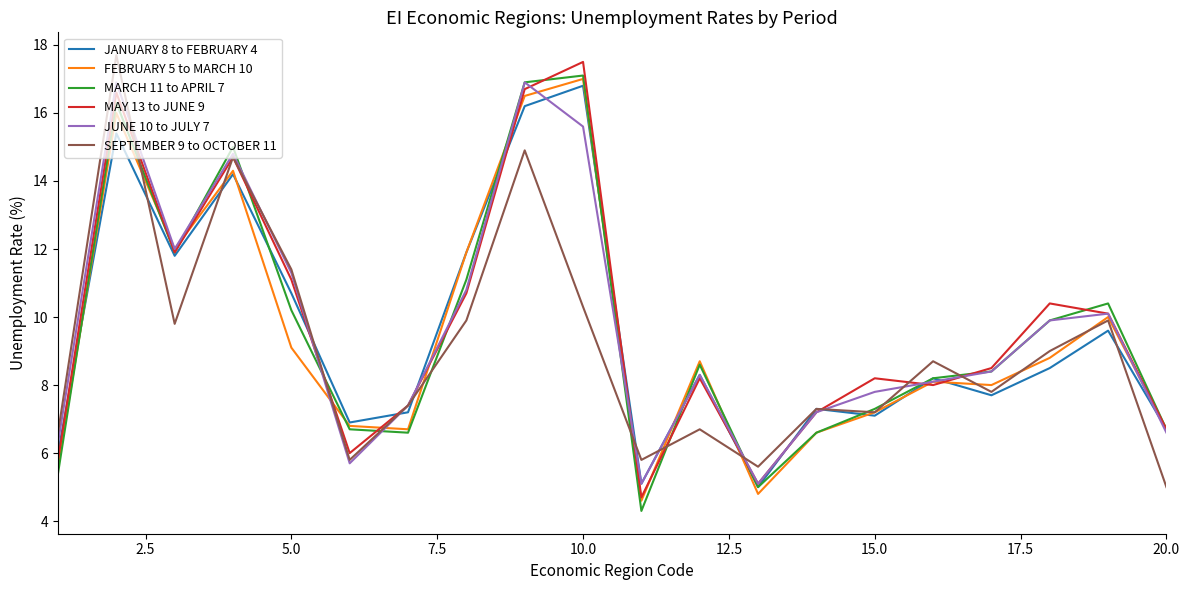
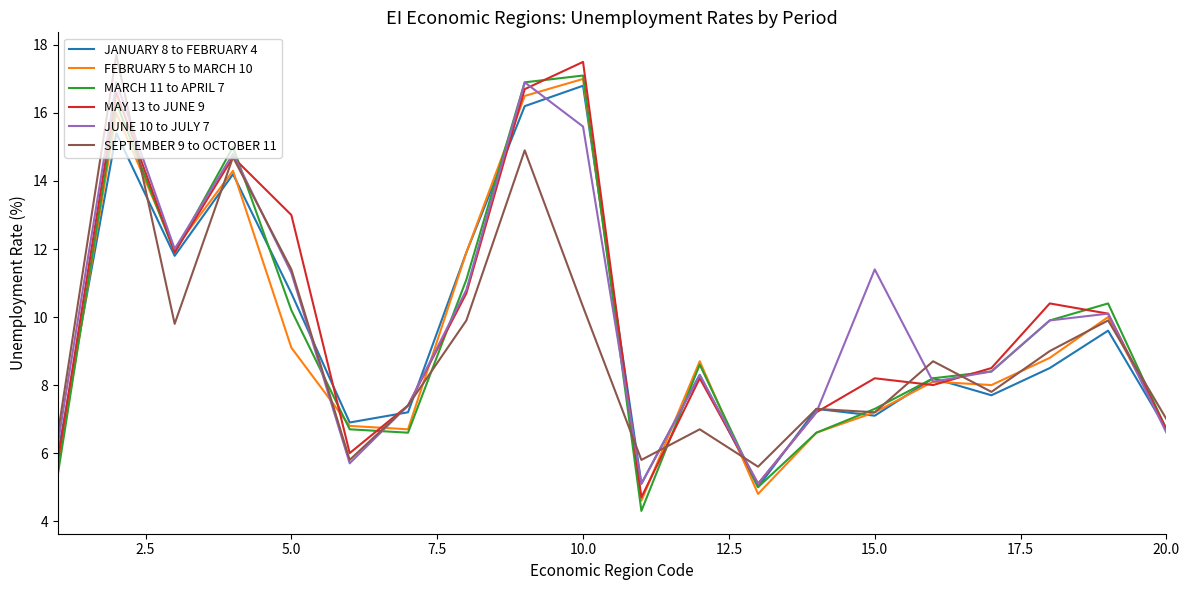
  {
    "JANUARY 8 to FEBRUARY 4": {
      "5.0": 10.7,
      "10.0": 16.8,
      "15.0": 7.1
    },
    "FEBRUARY 5 to MARCH 10": {
      "5.0": 9.1,
      "10.0": 17.0
    },
    "MARCH 11 to APRIL 7": {
      "5.0": 10.2,
      "10.0": 17.1,
      "15.0": 7.3
    },
    "MAY 13 to JUNE 9": {
-     "5.0": 11.1,
+     "5.0": 13.0,
      "10.0": 17.5,
      "15.0": 8.2
    },
    "JUNE 10 to JULY 7": {
      "5.0": 11.3,
      "10.0": 15.6,
-     "15.0": 7.8,
+     "15.0": 11.4,
      "20.0": 6.6
    },
    "SEPTEMBER 9 to OCTOBER 11": {
      "5.0": 11.4,
      "10.0": 10.3,
-     "20.0": 5
+     "20.0": 7
    }
  }
